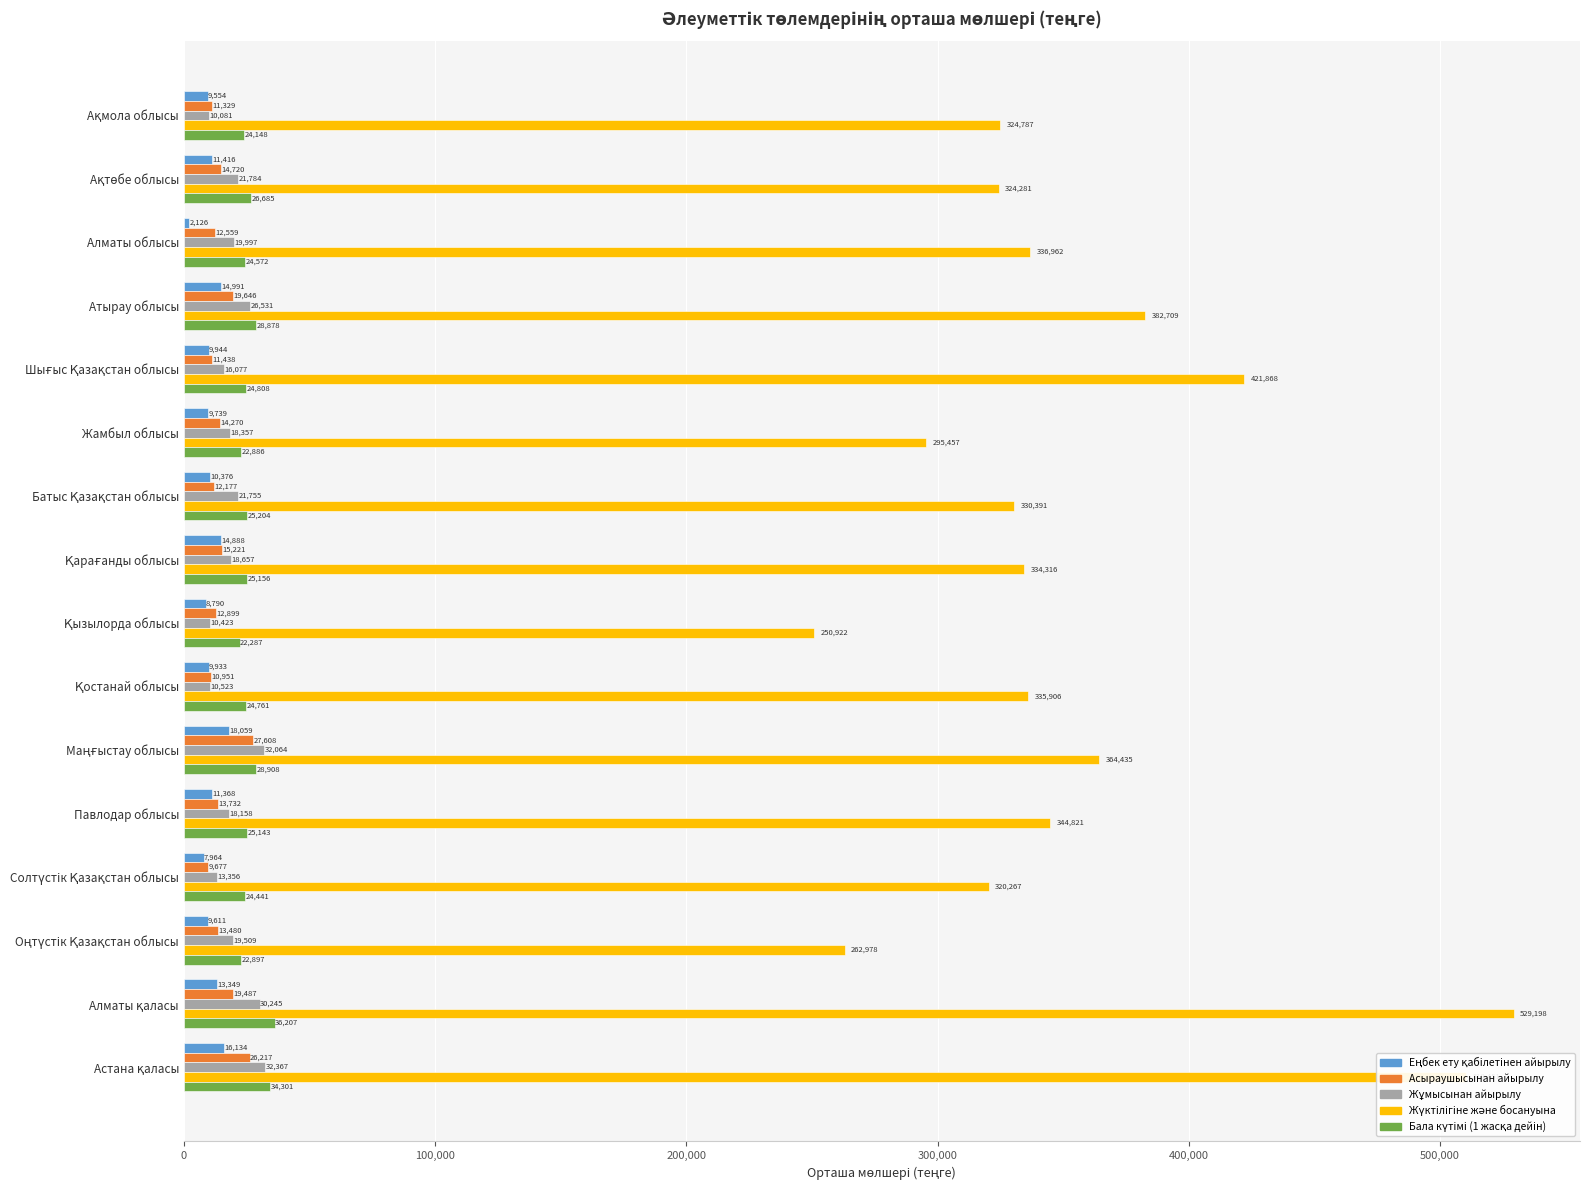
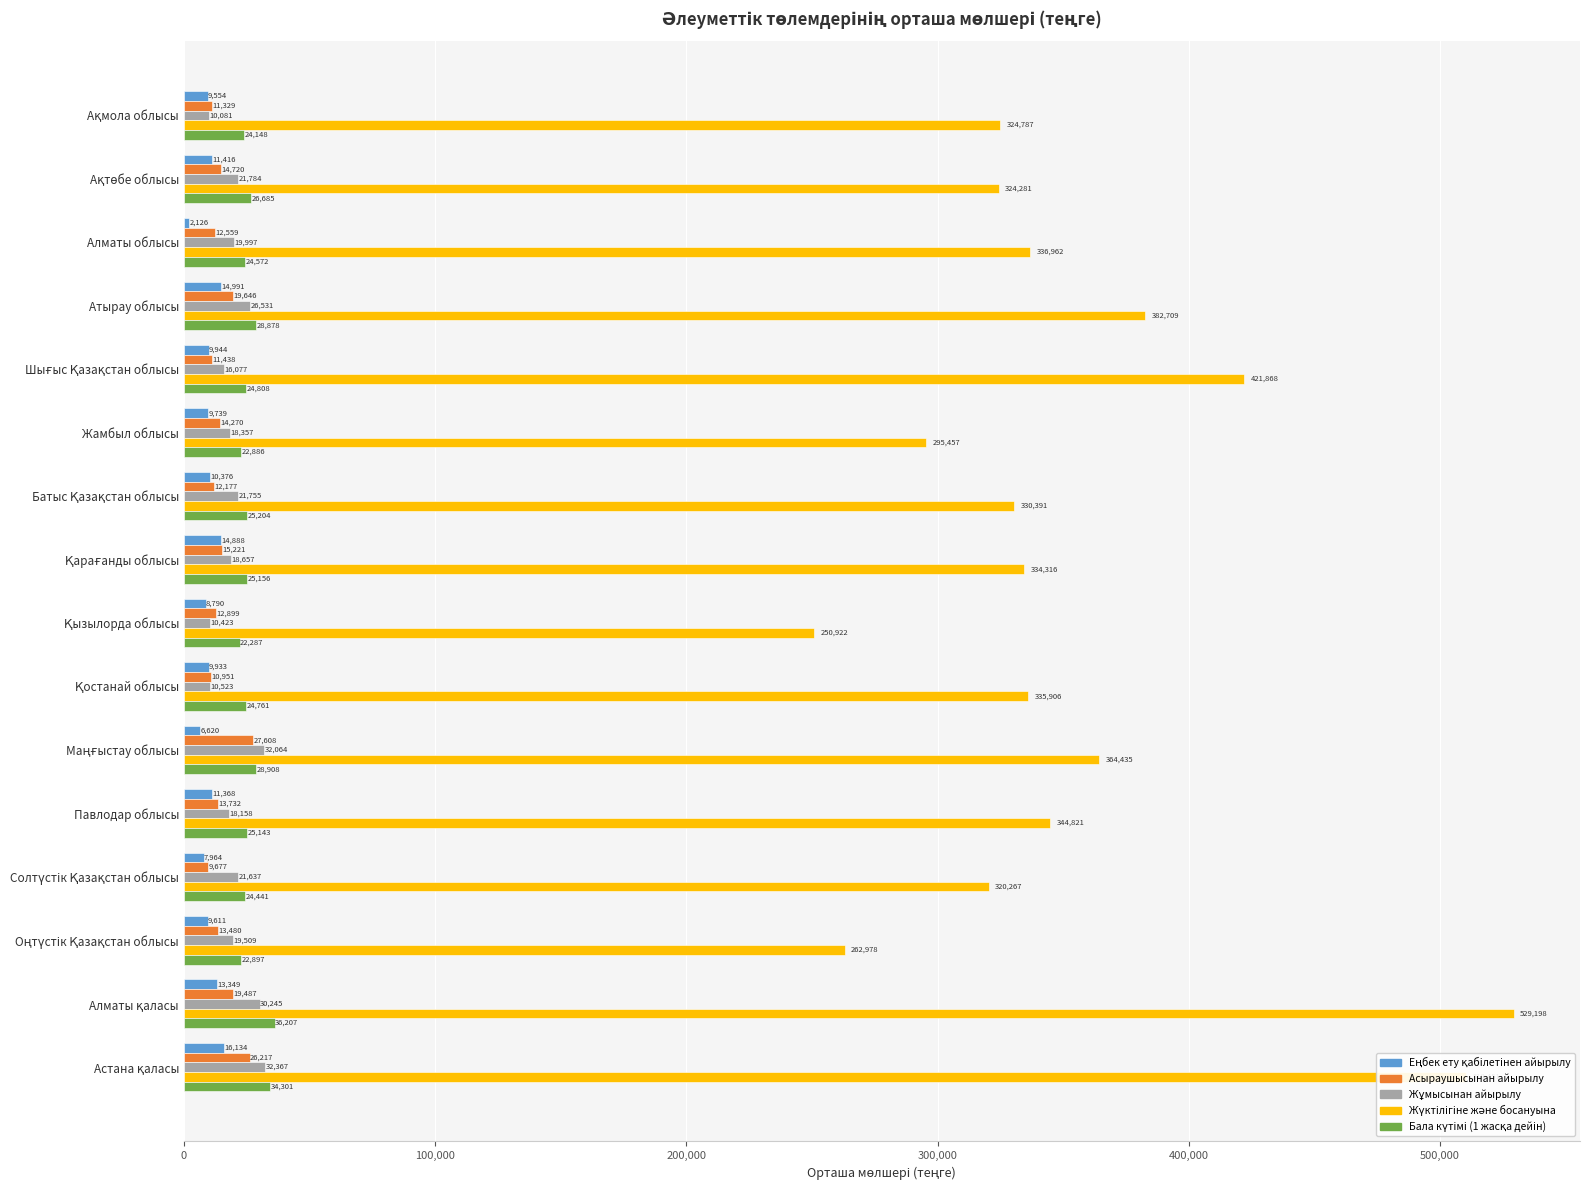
  {
    "Еңбек ету қабілетінен айырылу": {
      "Ақмола облысы": "9,554",
      "Ақтөбе облысы": "11,416",
      "Алматы облысы": "2,126",
      "Атырау облысы": "14,991",
      "Шығыс Қазақстан облысы": "9,944",
      "Жамбыл облысы": "9,739",
      "Батыс Қазақстан облысы": "10,376",
      "Қарағанды облысы": "14,888",
      "Қызылорда облысы": "8,790",
      "Қостанай облысы": "9,933",
-     "Маңғыстау облысы": "18,059",
+     "Маңғыстау облысы": "6,620",
      "Павлодар облысы": "11,368",
      "Солтүстік Қазақстан облысы": "7,964",
      "Оңтүстік Қазақстан облысы": "9,611",
      "Алматы қаласы": "13,349",
      "Астана қаласы": "16,134"
    },
    "Асыраушысынан айырылу": {
      "Ақмола облысы": "11,329",
      "Ақтөбе облысы": "14,720",
      "Алматы облысы": "12,559",
      "Атырау облысы": "19,646",
      "Шығыс Қазақстан облысы": "11,438",
      "Жамбыл облысы": "14,270",
      "Батыс Қазақстан облысы": "12,177",
      "Қарағанды облысы": "15,221",
      "Қызылорда облысы": "12,899",
      "Қостанай облысы": "10,951",
      "Маңғыстау облысы": "27,608",
      "Павлодар облысы": "13,732",
      "Солтүстік Қазақстан облысы": "9,677",
      "Оңтүстік Қазақстан облысы": "13,480",
      "Алматы қаласы": "19,487",
      "Астана қаласы": "26,217"
    },
    "Жұмысынан айырылу": {
      "Ақмола облысы": "10,081",
      "Ақтөбе облысы": "21,784",
      "Алматы облысы": "19,997",
      "Атырау облысы": "26,531",
      "Шығыс Қазақстан облысы": "16,077",
      "Жамбыл облысы": "18,357",
      "Батыс Қазақстан облысы": "21,755",
      "Қарағанды облысы": "18,657",
      "Қызылорда облысы": "10,423",
      "Қостанай облысы": "10,523",
      "Маңғыстау облысы": "32,064",
      "Павлодар облысы": "18,158",
-     "Солтүстік Қазақстан облысы": "13,356",
+     "Солтүстік Қазақстан облысы": "21,637",
      "Оңтүстік Қазақстан облысы": "19,509",
      "Алматы қаласы": "30,245",
      "Астана қаласы": "32,367"
    },
    "Жүктілігіне және босануына": {
      "Ақмола облысы": "324,787",
      "Ақтөбе облысы": "324,281",
      "Алматы облысы": "336,962",
      "Атырау облысы": "382,709",
      "Шығыс Қазақстан облысы": "421,868",
      "Жамбыл облысы": "295,457",
      "Батыс Қазақстан облысы": "330,391",
      "Қарағанды облысы": "334,316",
      "Қызылорда облысы": "250,922",
      "Қостанай облысы": "335,906",
      "Маңғыстау облысы": "364,435",
      "Павлодар облысы": "344,821",
      "Солтүстік Қазақстан облысы": "320,267",
      "Оңтүстік Қазақстан облысы": "262,978",
      "Алматы қаласы": "529,198"
    },
    "Бала күтімі (1 жасқа дейін)": {
      "Ақмола облысы": "24,148",
      "Ақтөбе облысы": "26,685",
      "Алматы облысы": "24,572",
      "Атырау облысы": "28,878",
      "Шығыс Қазақстан облысы": "24,808",
      "Жамбыл облысы": "22,886",
      "Батыс Қазақстан облысы": "25,204",
      "Қарағанды облысы": "25,156",
      "Қызылорда облысы": "22,287",
      "Қостанай облысы": "24,761",
      "Маңғыстау облысы": "28,908",
      "Павлодар облысы": "25,143",
      "Солтүстік Қазақстан облысы": "24,441",
      "Оңтүстік Қазақстан облысы": "22,897",
      "Алматы қаласы": "36,207",
      "Астана қаласы": "34,301"
    }
  }
